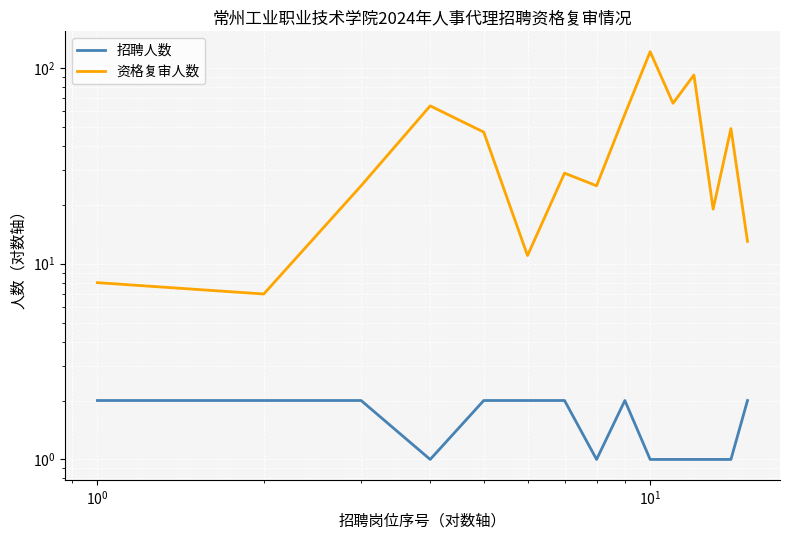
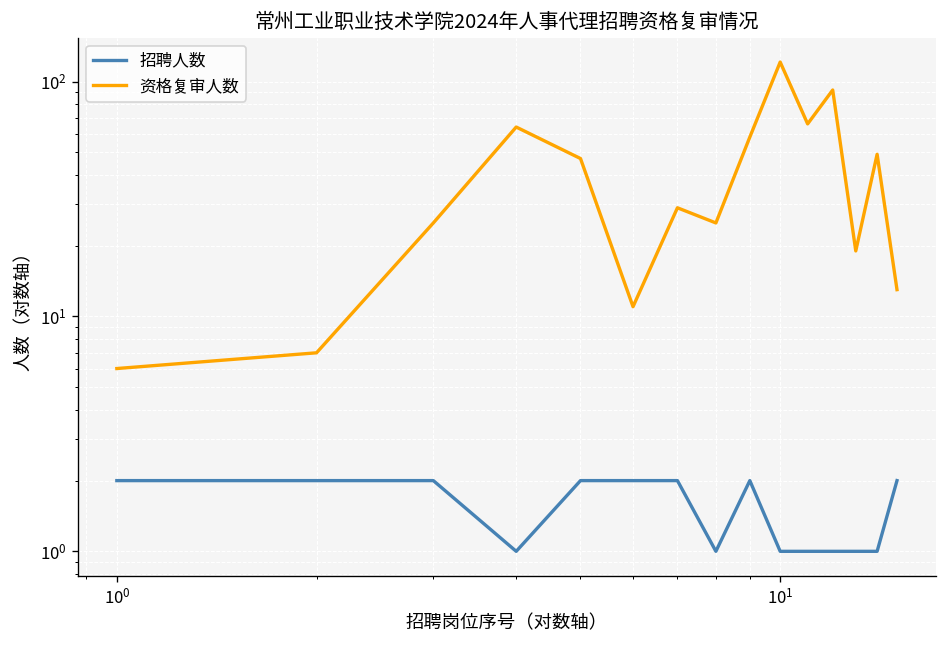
  {
    "招聘人数": {
      "10^0": 2,
      "10^1": 1
    },
    "资格复审人数": {
-     "10^0": 8,
+     "10^0": 6,
      "10^1": 120
    }
  }
